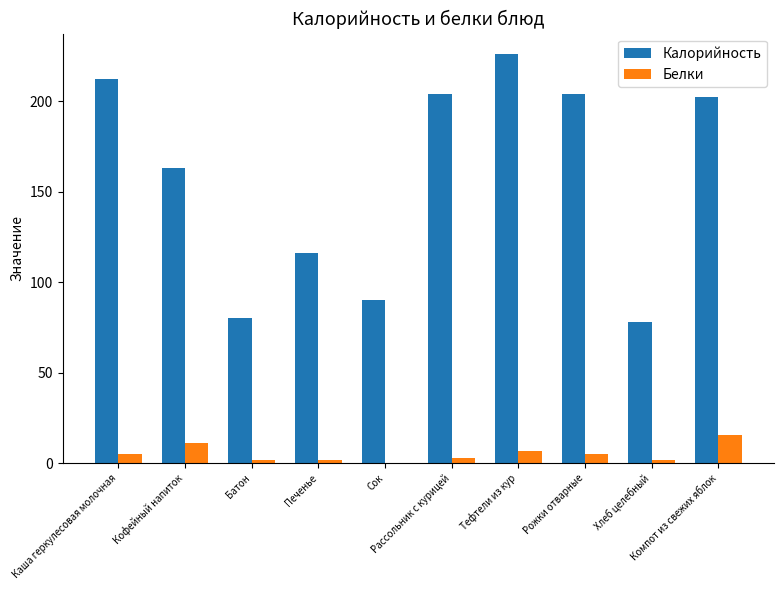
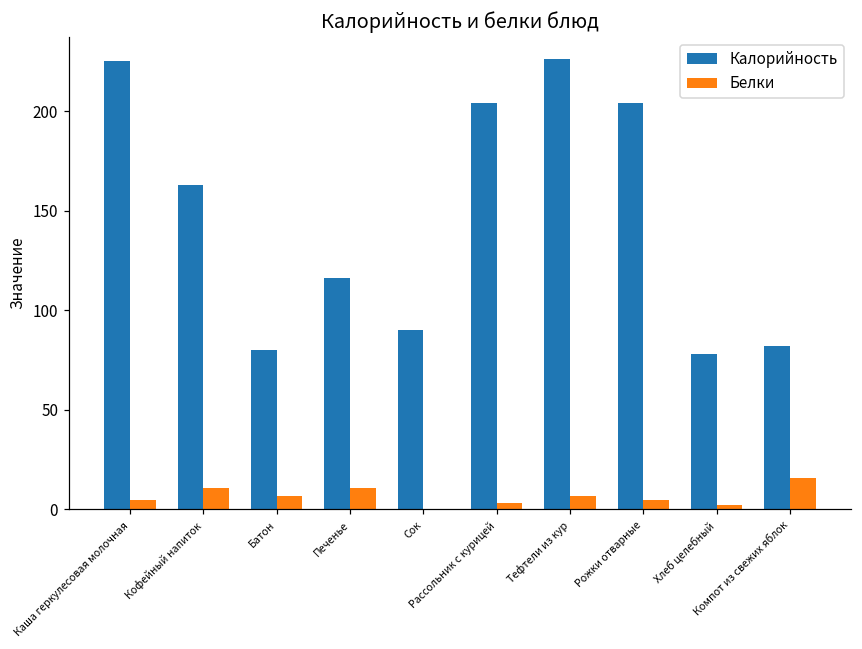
  {
    "Калорийность": {
-     "Каша геркулесовая молочная": 212,
+     "Каша геркулесовая молочная": 225,
      "Кофейный напиток": 163,
      "Батон": 80,
      "Печенье": 116,
      "Сок": 90,
      "Рассольник с курицей": 204,
      "Тефтели из кур": 226,
      "Рожки отварные": 204,
      "Хлеб целебный": 78,
-     "Компот из свежих яблок": 202
+     "Компот из свежих яблок": 82
    },
    "Белки": {
      "Каша геркулесовая молочная": 5,
      "Кофейный напиток": 11,
-     "Батон": 2,
-     "Печенье": 2,
+     "Батон": 7,
+     "Печенье": 11,
      "Сок": 0,
      "Рассольник с курицей": 3,
      "Тефтели из кур": 7,
      "Рожки отварные": 5,
      "Хлеб целебный": 2,
      "Компот из свежих яблок": 16
    }
  }
